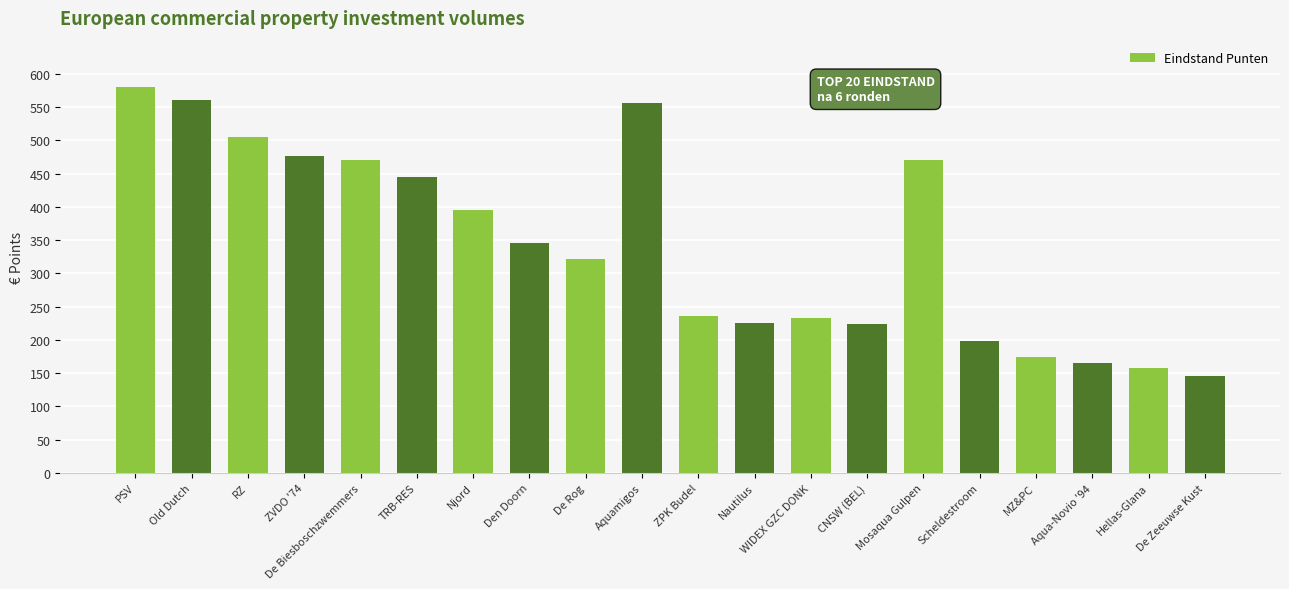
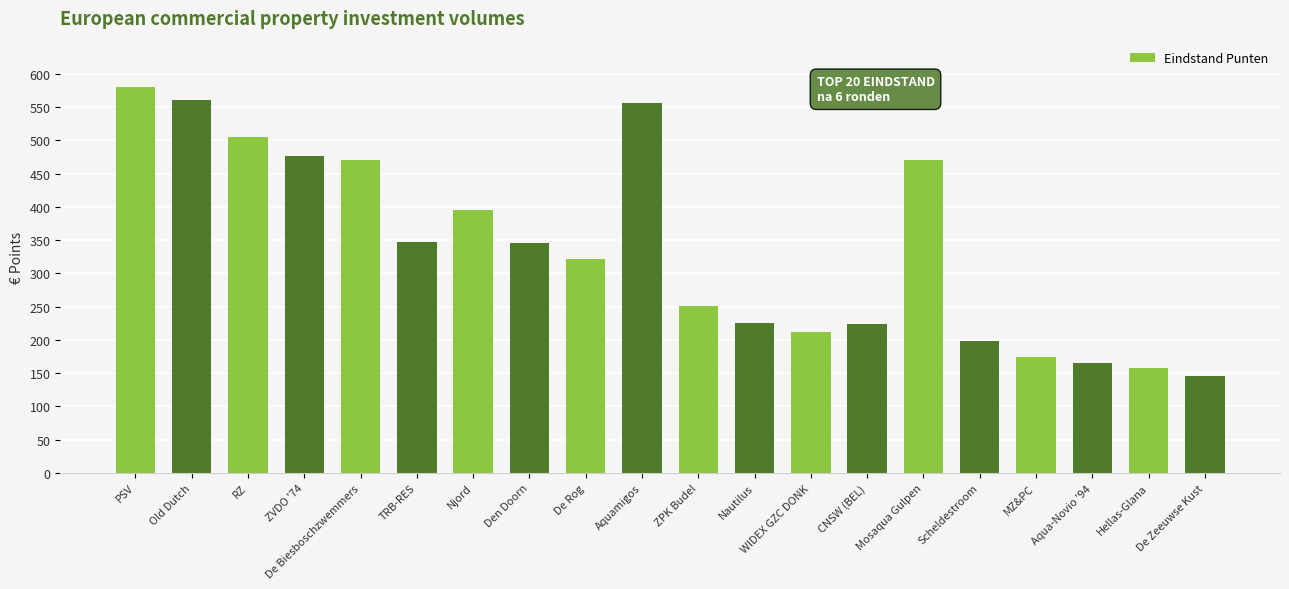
  {
    "PSV": 580,
    "Old Dutch": 560,
    "RZ": 510,
    "ZVDO '74": 480,
    "De Biesboschzwemmers": 470,
-   "TRB-RES": 450,
+   "TRB-RES": 350,
    "Njord": 400,
    "Den Doorn": 350,
    "De Rog": 320,
    "Aquamigos": 560,
-   "ZPK Budel": 240,
+   "ZPK Budel": 250,
    "Nautilus": 220,
-   "WIDEX GZC DONK": 230,
+   "WIDEX GZC DONK": 210,
    "CNSW (BEL)": 220,
    "Mosaqua Gulpen": 470,
    "Scheldestroom": 200,
    "MZ&PC": 170,
    "Aqua-Novio '94": 170,
    "Hellas-Glana": 160,
    "De Zeeuwse Kust": 150
  }
